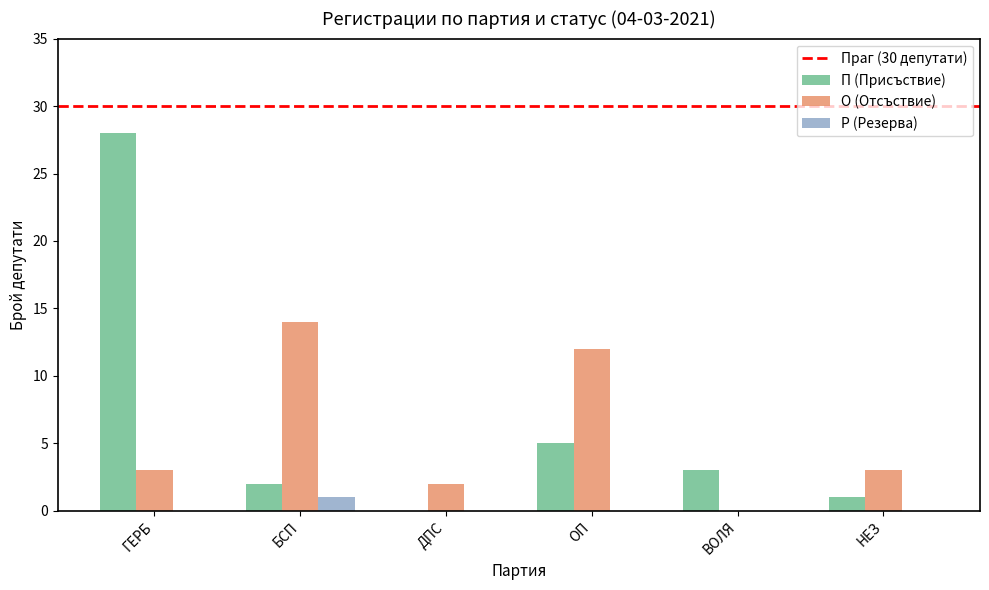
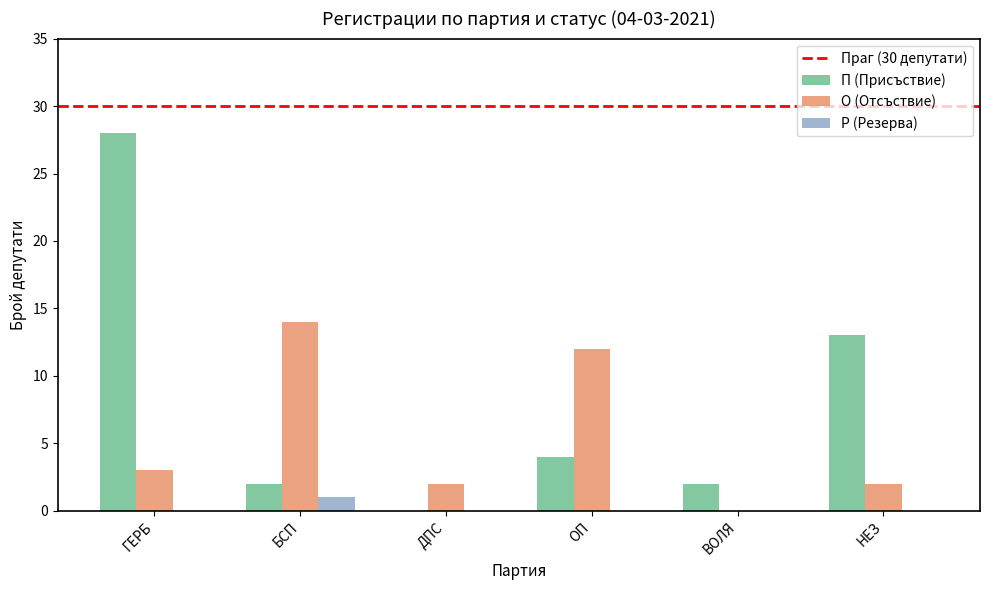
  {
    "П (Присъствие)": {
      "ГЕРБ": 28,
      "БСП": 2,
      "ДПС": 0,
-     "ОП": 5,
-     "ВОЛЯ": 3,
-     "НЕЗ": 1
+     "ОП": 4,
+     "ВОЛЯ": 2,
+     "НЕЗ": 13
    },
    "О (Отсъствие)": {
      "ГЕРБ": 3,
      "БСП": 14,
      "ДПС": 2,
      "ОП": 12,
      "ВОЛЯ": 0,
-     "НЕЗ": 3
+     "НЕЗ": 2
    },
    "Р (Резерва)": {
      "ГЕРБ": 0,
      "БСП": 1,
      "ДПС": 0,
      "ОП": 0,
      "ВОЛЯ": 0,
      "НЕЗ": 0
    }
  }
